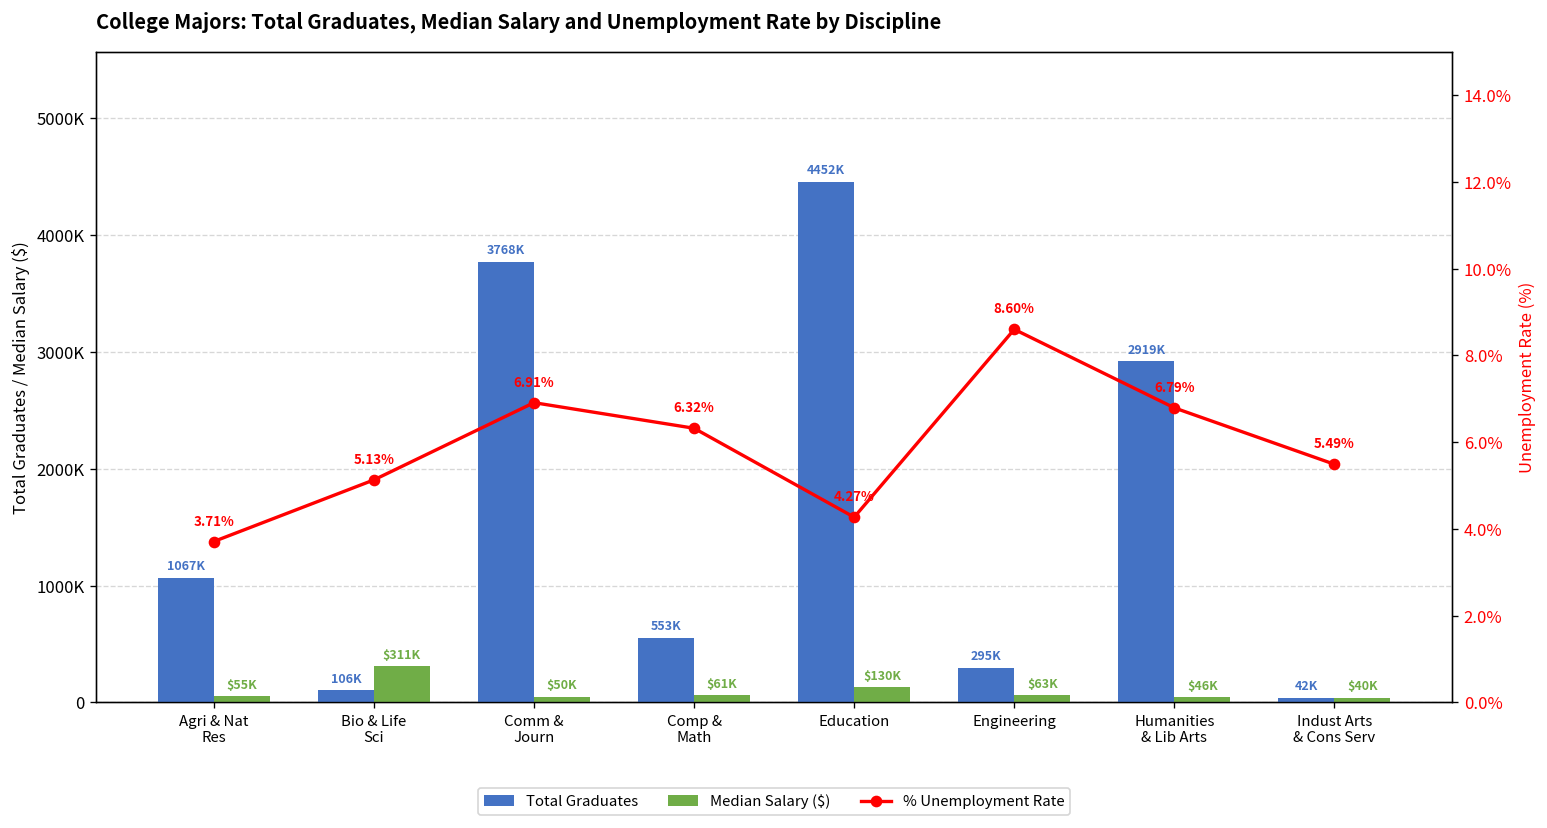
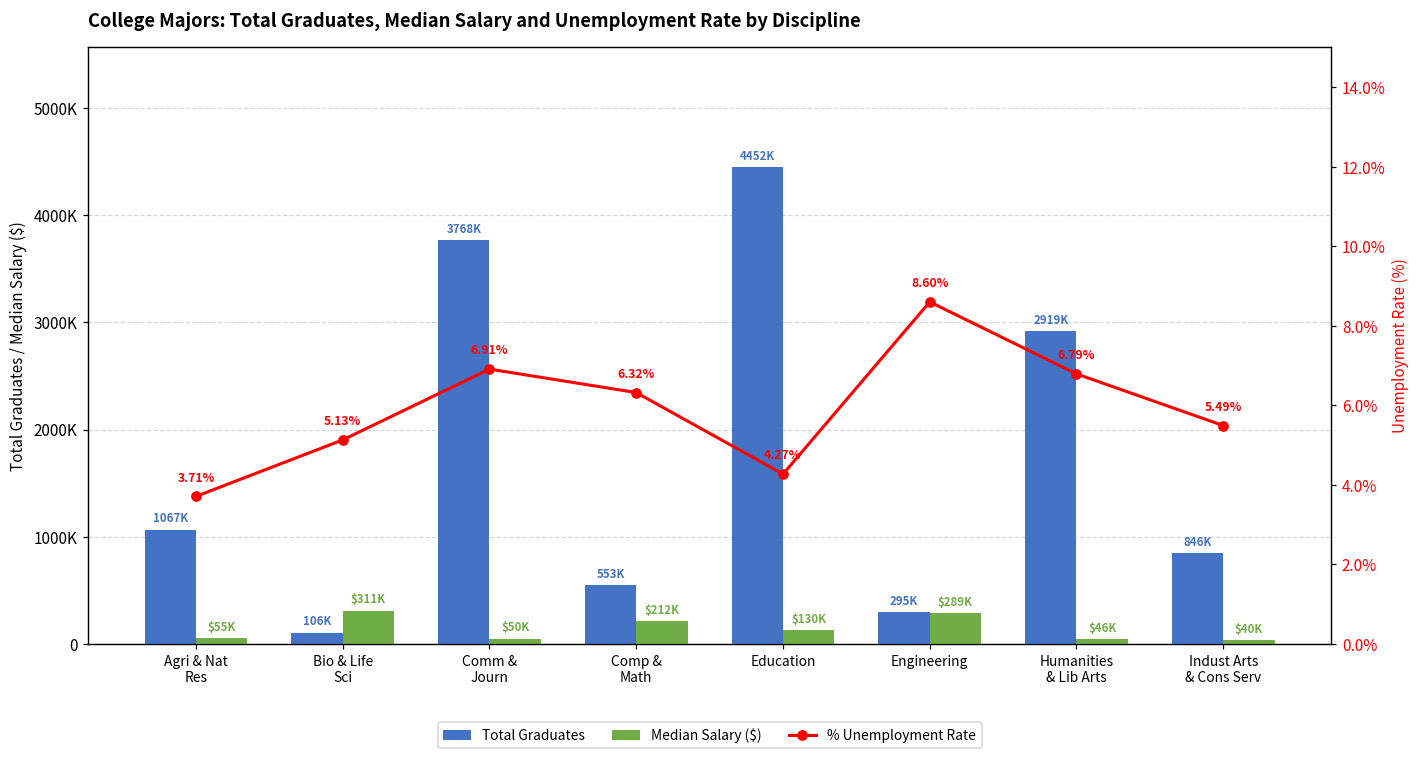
  {
    "Total Graduates": {
      "Agri & Nat Res": "1067K",
      "Bio & Life Sci": "106K",
      "Comm & Journ": "3768K",
      "Comp & Math": "553K",
      "Education": "4452K",
      "Engineering": "295K",
      "Humanities & Lib Arts": "2919K",
-     "Indust Arts & Cons Serv": "42K"
+     "Indust Arts & Cons Serv": "846K"
    },
    "Median Salary ($)": {
      "Agri & Nat Res": "$55K",
      "Bio & Life Sci": "$311K",
      "Comm & Journ": "$50K",
-     "Comp & Math": "$61K",
+     "Comp & Math": "$212K",
      "Education": "$130K",
-     "Engineering": "$63K",
+     "Engineering": "$289K",
      "Humanities & Lib Arts": "$46K",
      "Indust Arts & Cons Serv": "$40K"
    },
    "% Unemployment Rate": {
      "Agri & Nat Res": "3.71%",
      "Bio & Life Sci": "5.13%",
      "Comm & Journ": "6.91%",
      "Comp & Math": "6.32%",
      "Education": "4.27%",
      "Engineering": "8.60%",
      "Humanities & Lib Arts": "6.79%",
      "Indust Arts & Cons Serv": "5.49%"
    }
  }
